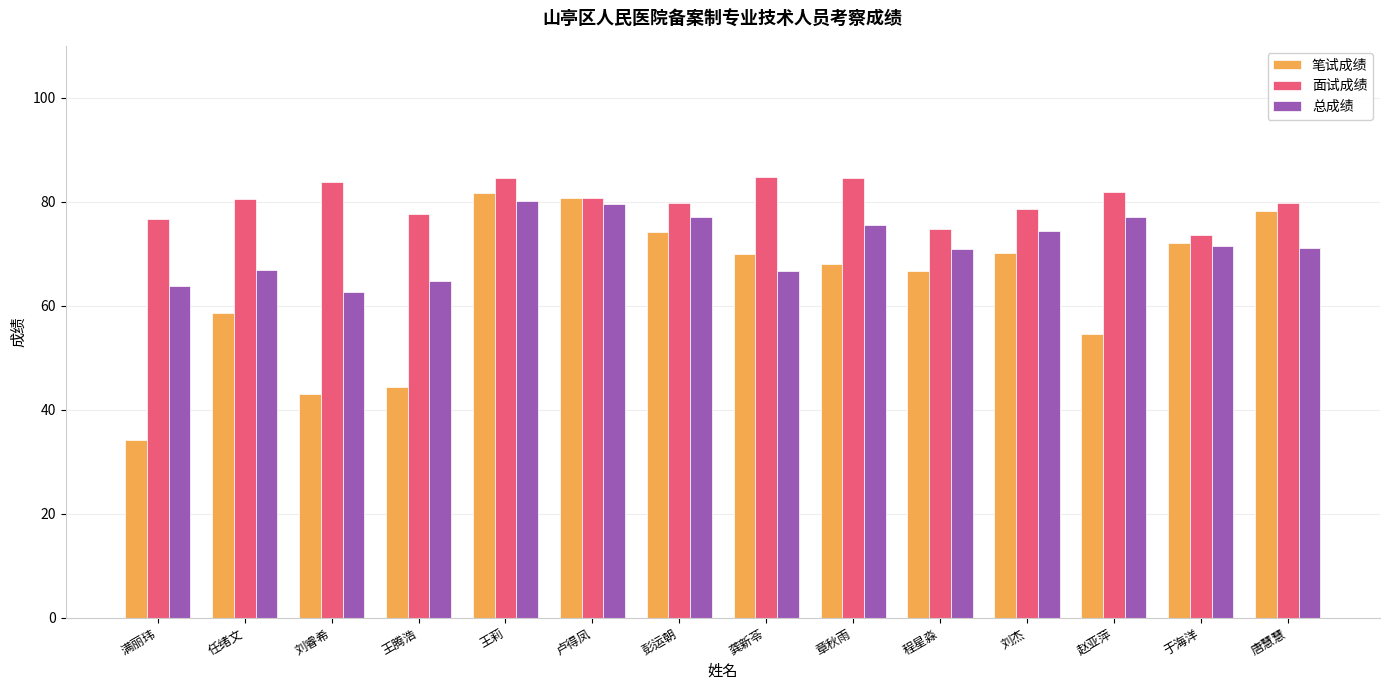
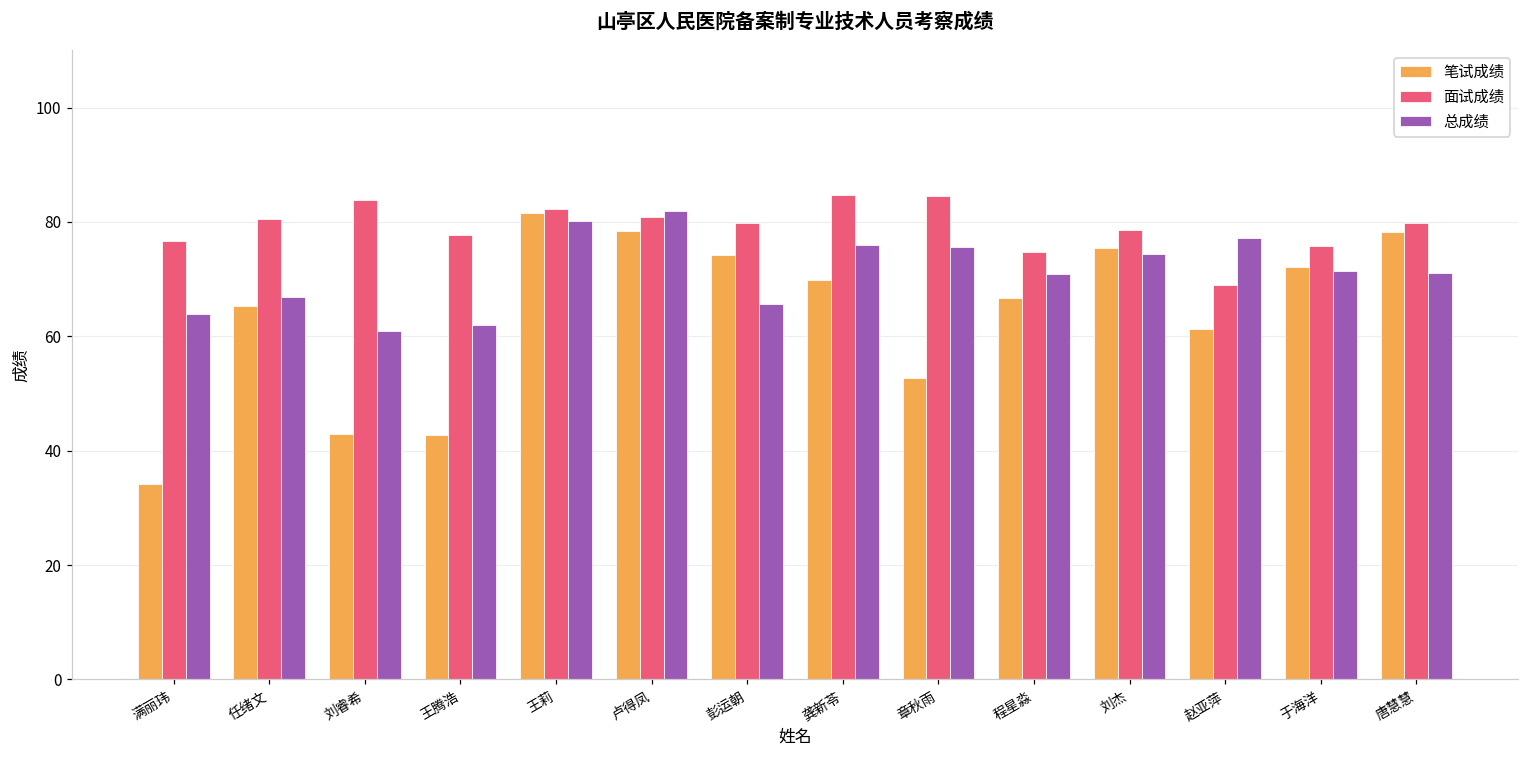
  {
    "笔试成绩": {
      "满丽玮": 34,
-     "任绪文": 59,
+     "任绪文": 65,
      "刘睿希": 43,
-     "王腾浩": 44,
+     "王腾浩": 43,
      "王莉": 82,
-     "卢得凤": 81,
+     "卢得凤": 78,
      "彭运朝": 74,
      "龚新苓": 70,
-     "章秋雨": 68,
+     "章秋雨": 53,
      "程星淼": 67,
-     "刘杰": 70,
-     "赵亚萍": 55,
+     "刘杰": 75,
+     "赵亚萍": 61,
      "于海洋": 72,
      "唐慧慧": 78
    },
    "面试成绩": {
      "满丽玮": 77,
      "任绪文": 81,
      "刘睿希": 84,
      "王腾浩": 78,
-     "王莉": 85,
+     "王莉": 82,
      "卢得凤": 81,
      "彭运朝": 80,
      "龚新苓": 85,
      "章秋雨": 85,
      "程星淼": 75,
      "刘杰": 79,
-     "赵亚萍": 82,
-     "于海洋": 74,
+     "赵亚萍": 69,
+     "于海洋": 76,
      "唐慧慧": 80
    },
    "总成绩": {
      "满丽玮": 64,
      "任绪文": 67,
-     "刘睿希": 63,
-     "王腾浩": 65,
+     "刘睿希": 61,
+     "王腾浩": 62,
      "王莉": 80,
-     "卢得凤": 80,
-     "彭运朝": 77,
-     "龚新苓": 67,
+     "卢得凤": 82,
+     "彭运朝": 66,
+     "龚新苓": 76,
      "章秋雨": 76,
      "程星淼": 71,
      "刘杰": 74,
      "赵亚萍": 77,
      "于海洋": 71,
      "唐慧慧": 71
    }
  }
